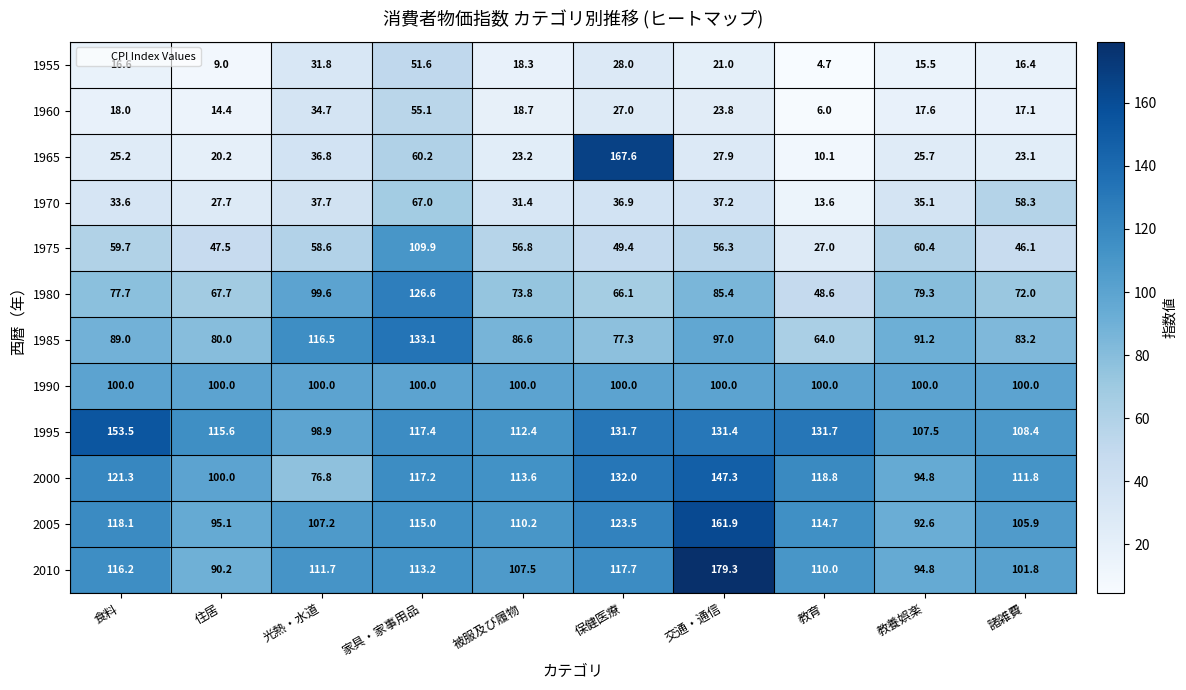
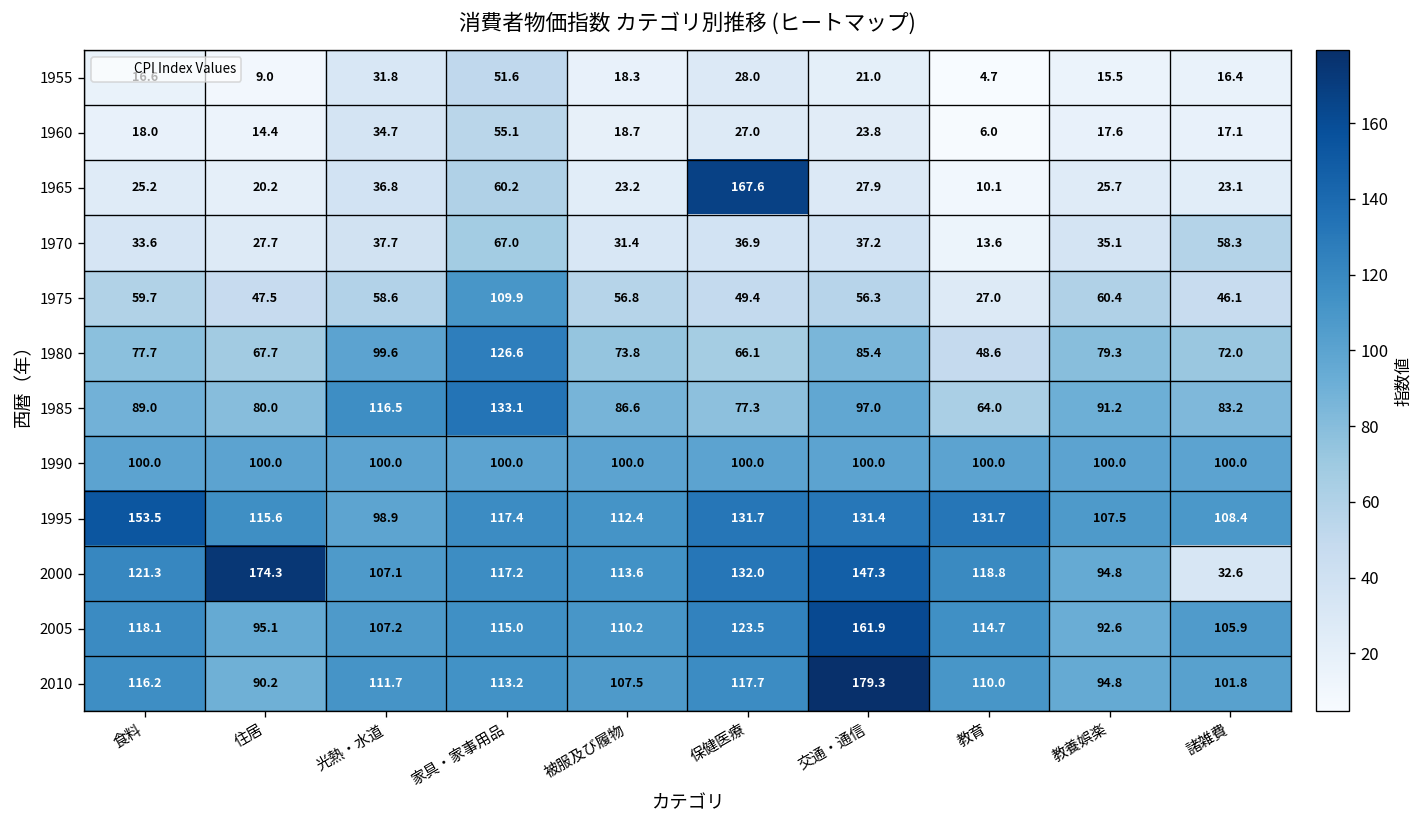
  {
    "1955": {
      "住居": 9.0,
      "光熱・水道": 31.8,
      "家具・家事用品": 51.6,
      "被服及び履物": 18.3,
      "保健医療": 28.0,
      "交通・通信": 21.0,
      "教育": 4.7,
      "教養娯楽": 15.5,
      "諸雑費": 16.4
    },
    "1960": {
      "食料": 18.0,
      "住居": 14.4,
      "光熱・水道": 34.7,
      "家具・家事用品": 55.1,
      "被服及び履物": 18.7,
      "保健医療": 27.0,
      "交通・通信": 23.8,
      "教育": 6.0,
      "教養娯楽": 17.6,
      "諸雑費": 17.1
    },
    "1965": {
      "食料": 25.2,
      "住居": 20.2,
      "光熱・水道": 36.8,
      "家具・家事用品": 60.2,
      "被服及び履物": 23.2,
      "保健医療": 167.6,
      "交通・通信": 27.9,
      "教育": 10.1,
      "教養娯楽": 25.7,
      "諸雑費": 23.1
    },
    "1970": {
      "食料": 33.6,
      "住居": 27.7,
      "光熱・水道": 37.7,
      "家具・家事用品": 67.0,
      "被服及び履物": 31.4,
      "保健医療": 36.9,
      "交通・通信": 37.2,
      "教育": 13.6,
      "教養娯楽": 35.1,
      "諸雑費": 58.3
    },
    "1975": {
      "食料": 59.7,
      "住居": 47.5,
      "光熱・水道": 58.6,
      "家具・家事用品": 109.9,
      "被服及び履物": 56.8,
      "保健医療": 49.4,
      "交通・通信": 56.3,
      "教育": 27.0,
      "教養娯楽": 60.4,
      "諸雑費": 46.1
    },
    "1980": {
      "食料": 77.7,
      "住居": 67.7,
      "光熱・水道": 99.6,
      "家具・家事用品": 126.6,
      "被服及び履物": 73.8,
      "保健医療": 66.1,
      "交通・通信": 85.4,
      "教育": 48.6,
      "教養娯楽": 79.3,
      "諸雑費": 72.0
    },
    "1985": {
      "食料": 89.0,
      "住居": 80.0,
      "光熱・水道": 116.5,
      "家具・家事用品": 133.1,
      "被服及び履物": 86.6,
      "保健医療": 77.3,
      "交通・通信": 97.0,
      "教育": 64.0,
      "教養娯楽": 91.2,
      "諸雑費": 83.2
    },
    "1990": {
      "食料": 100.0,
      "住居": 100.0,
      "光熱・水道": 100.0,
      "家具・家事用品": 100.0,
      "被服及び履物": 100.0,
      "保健医療": 100.0,
      "交通・通信": 100.0,
      "教育": 100.0,
      "教養娯楽": 100.0,
      "諸雑費": 100.0
    },
    "1995": {
      "食料": 153.5,
      "住居": 115.6,
      "光熱・水道": 98.9,
      "家具・家事用品": 117.4,
      "被服及び履物": 112.4,
      "保健医療": 131.7,
      "交通・通信": 131.4,
      "教育": 131.7,
      "教養娯楽": 107.5,
      "諸雑費": 108.4
    },
    "2000": {
      "食料": 121.3,
-     "住居": 100.0,
-     "光熱・水道": 76.8,
+     "住居": 174.3,
+     "光熱・水道": 107.1,
      "家具・家事用品": 117.2,
      "被服及び履物": 113.6,
      "保健医療": 132.0,
      "交通・通信": 147.3,
      "教育": 118.8,
      "教養娯楽": 94.8,
-     "諸雑費": 111.8
+     "諸雑費": 32.6
    },
    "2005": {
      "食料": 118.1,
      "住居": 95.1,
      "光熱・水道": 107.2,
      "家具・家事用品": 115.0,
      "被服及び履物": 110.2,
      "保健医療": 123.5,
      "交通・通信": 161.9,
      "教育": 114.7,
      "教養娯楽": 92.6,
      "諸雑費": 105.9
    },
    "2010": {
      "食料": 116.2,
      "住居": 90.2,
      "光熱・水道": 111.7,
      "家具・家事用品": 113.2,
      "被服及び履物": 107.5,
      "保健医療": 117.7,
      "交通・通信": 179.3,
      "教育": 110.0,
      "教養娯楽": 94.8,
      "諸雑費": 101.8
    }
  }
